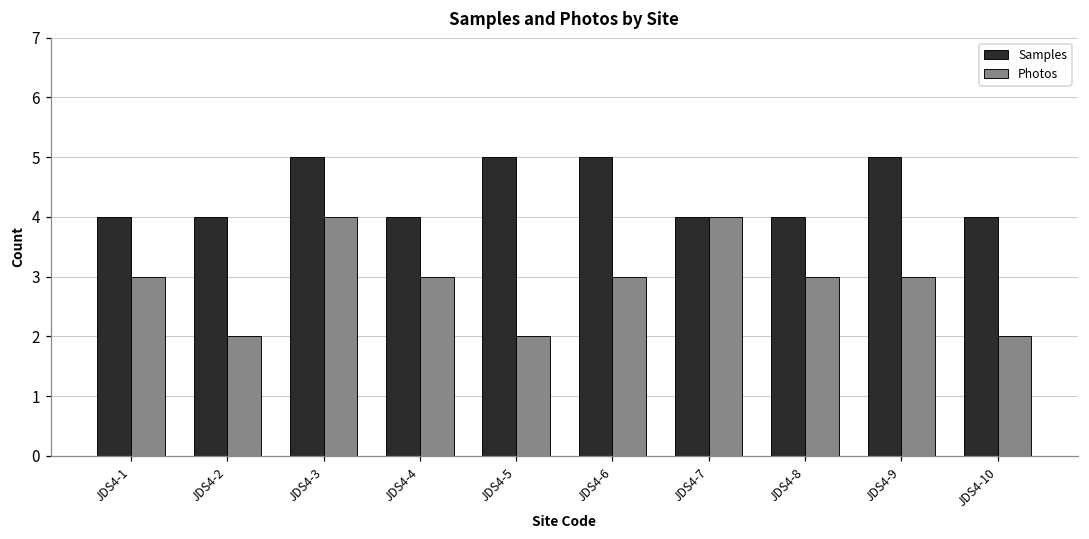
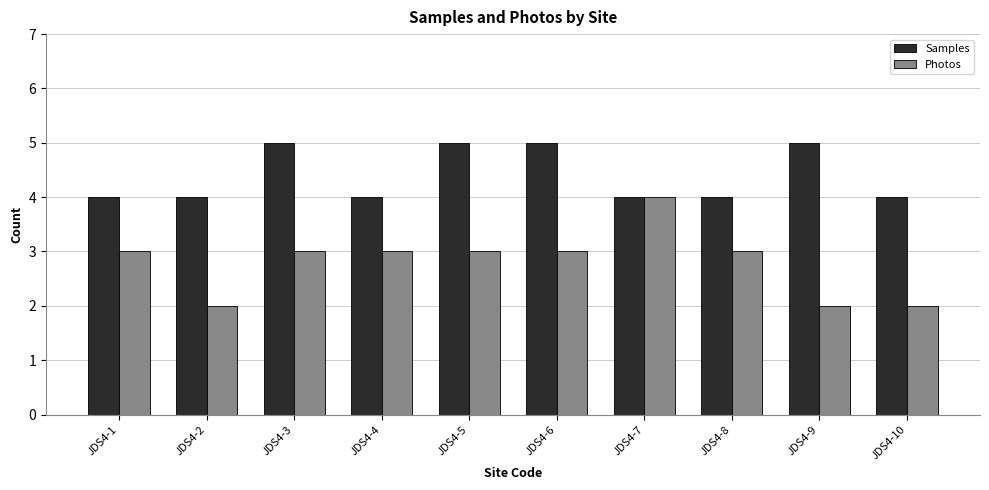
  {
    "Samples": {
      "JDS4-1": 4,
      "JDS4-2": 4,
      "JDS4-3": 5,
      "JDS4-4": 4,
      "JDS4-5": 5,
      "JDS4-6": 5,
      "JDS4-7": 4,
      "JDS4-8": 4,
      "JDS4-9": 5,
      "JDS4-10": 4
    },
    "Photos": {
      "JDS4-1": 3,
      "JDS4-2": 2,
-     "JDS4-3": 4,
+     "JDS4-3": 3,
      "JDS4-4": 3,
-     "JDS4-5": 2,
+     "JDS4-5": 3,
      "JDS4-6": 3,
      "JDS4-7": 4,
      "JDS4-8": 3,
-     "JDS4-9": 3,
+     "JDS4-9": 2,
      "JDS4-10": 2
    }
  }
